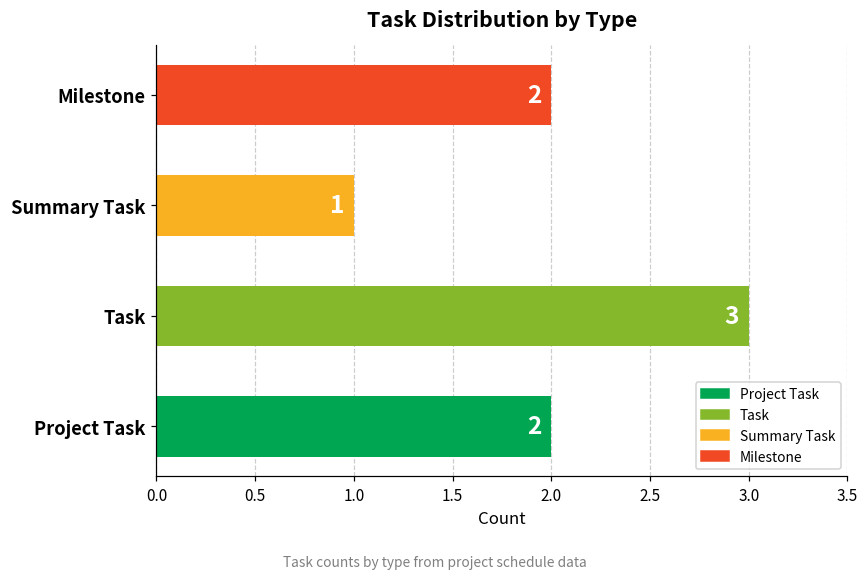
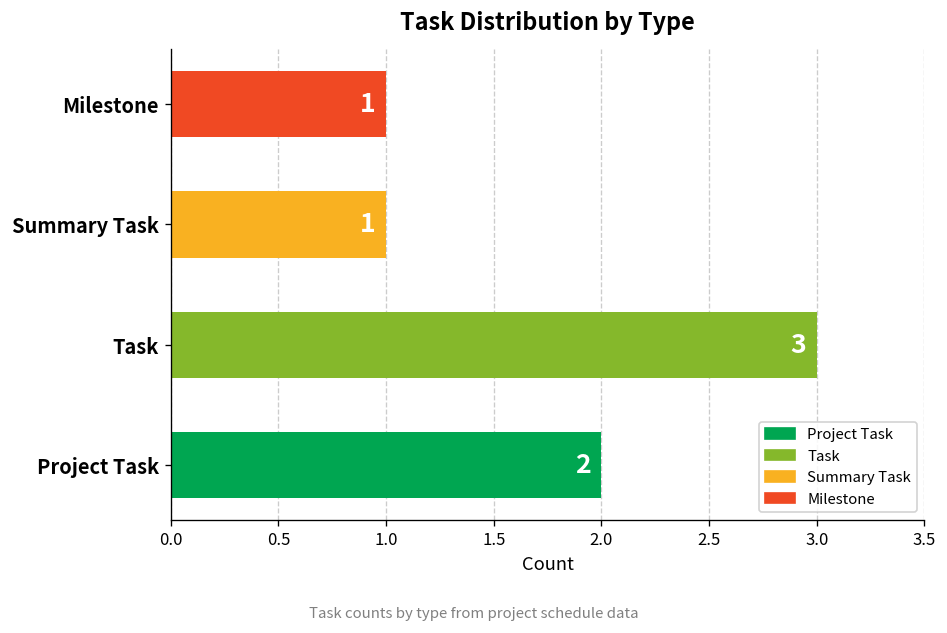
  {
-   "Milestone": 2,
+   "Milestone": 1,
    "Summary Task": 1,
    "Task": 3,
    "Project Task": 2
  }
